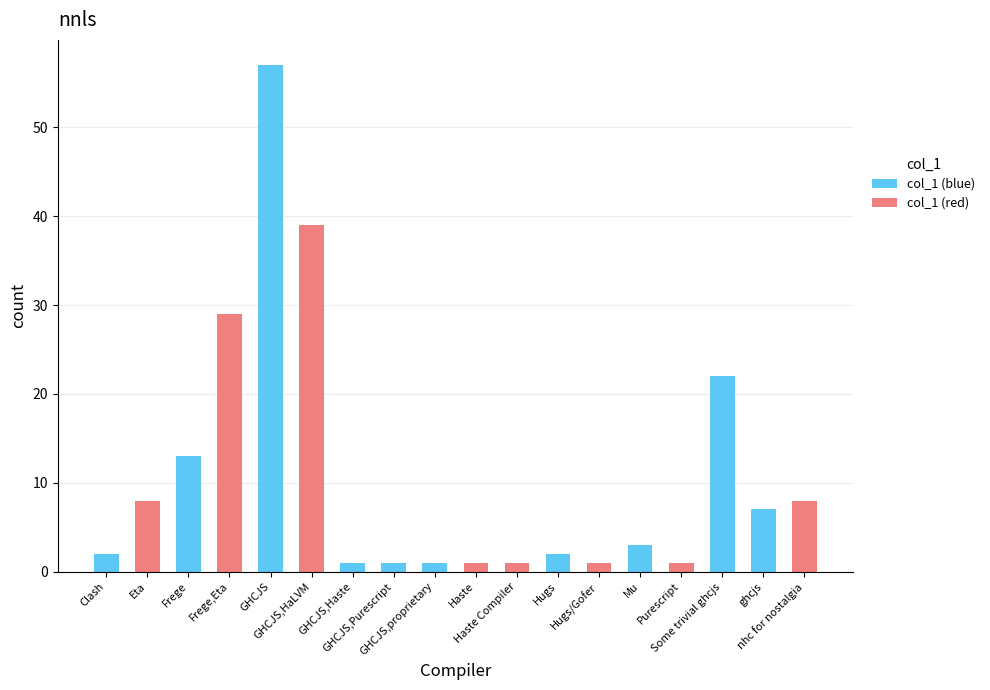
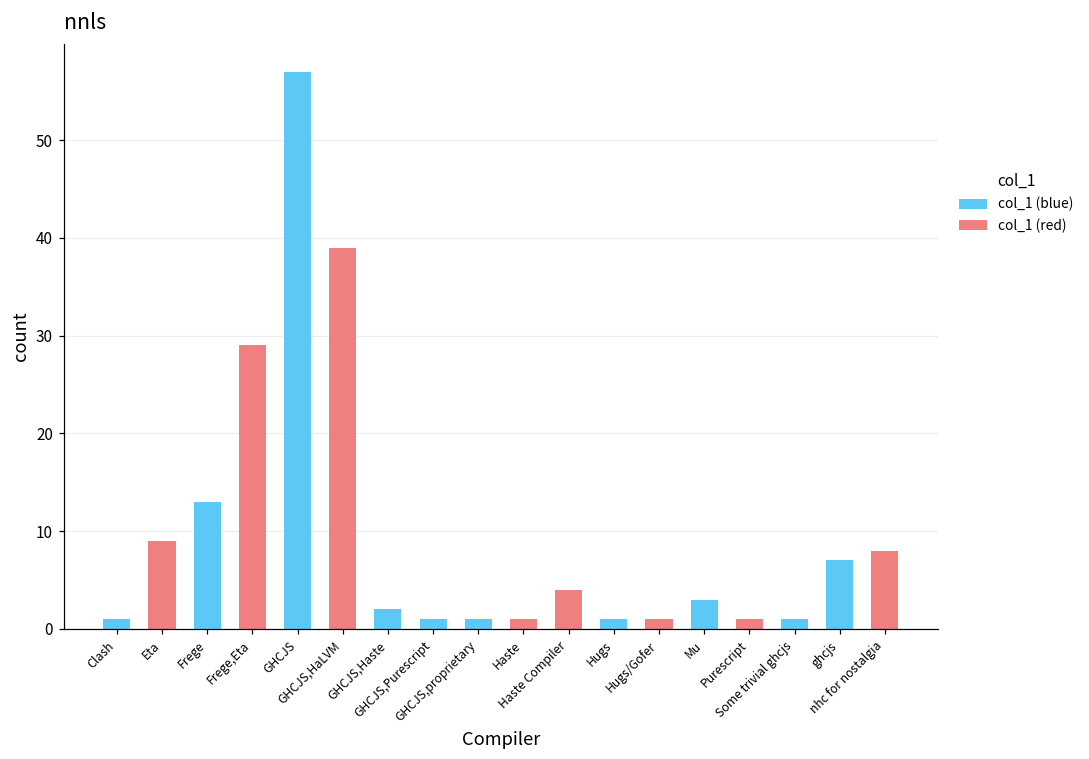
  {
-   "Clash": 2,
-   "Eta": 8,
+   "Clash": 1,
+   "Eta": 9,
    "Frege": 13,
    "Frege,Eta": 29,
    "GHCJS": 57,
    "GHCJS,HaLVM": 39,
-   "GHCJS,Haste": 1,
+   "GHCJS,Haste": 2,
    "GHCJS,Purescript": 1,
    "GHCJS,proprietary": 1,
    "Haste": 1,
-   "Haste Compiler": 1,
-   "Hugs": 2,
+   "Haste Compiler": 4,
+   "Hugs": 1,
    "Hugs/Gofer": 1,
    "Mu": 3,
    "Purescript": 1,
-   "Some trivial ghcjs": 22,
+   "Some trivial ghcjs": 1,
    "ghcjs": 7,
    "nhc for nostalgia": 8
  }
